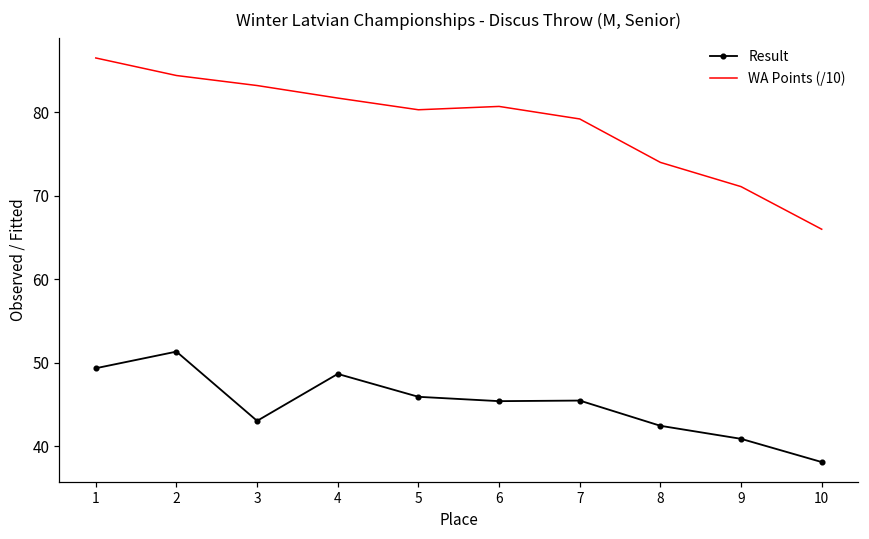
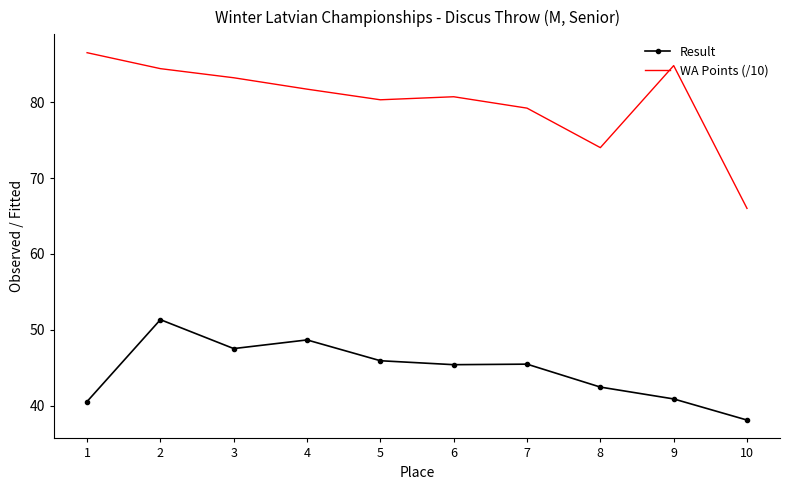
  {
    "Result": {
-     "1": 49,
+     "1": 41,
      "2": 51,
-     "3": 43,
+     "3": 48,
      "4": 49,
      "5": 46,
      "6": 45,
      "7": 45,
      "8": 42,
      "9": 41,
      "10": 38
    },
    "WA Points (/10)": {
      "1": 87,
      "2": 84,
      "3": 83,
      "4": 82,
      "5": 80,
      "6": 81,
      "7": 79,
      "8": 74,
-     "9": 71,
+     "9": 85,
      "10": 66
    }
  }
